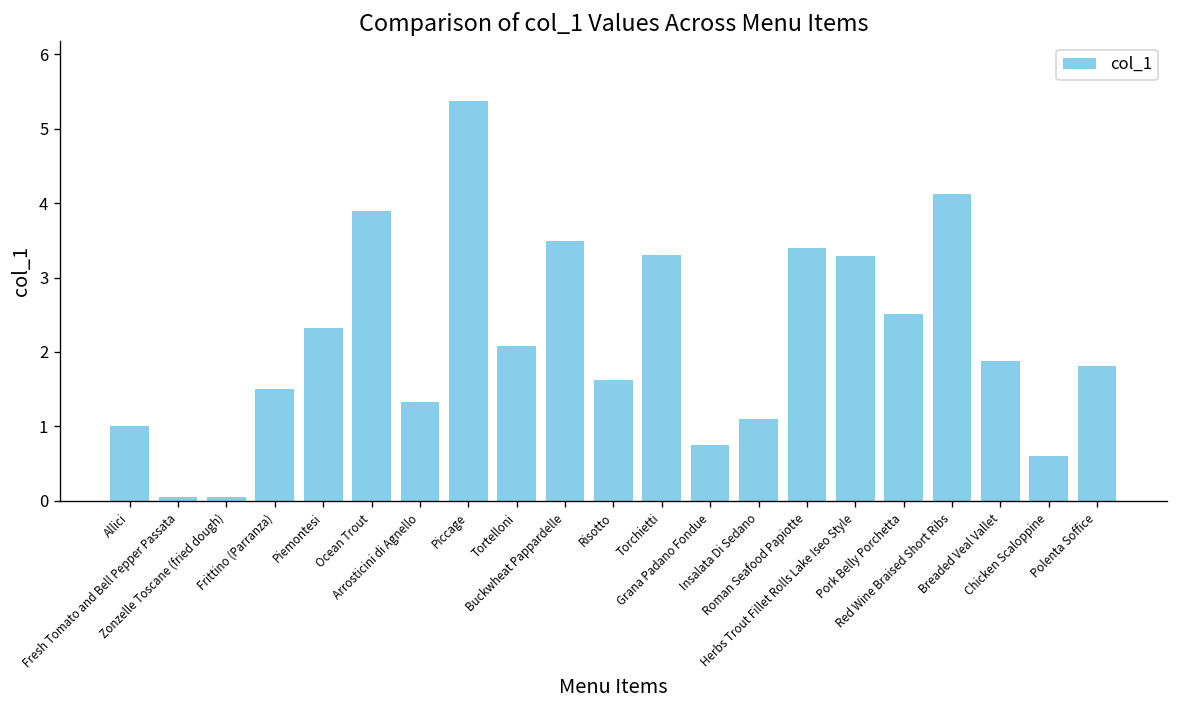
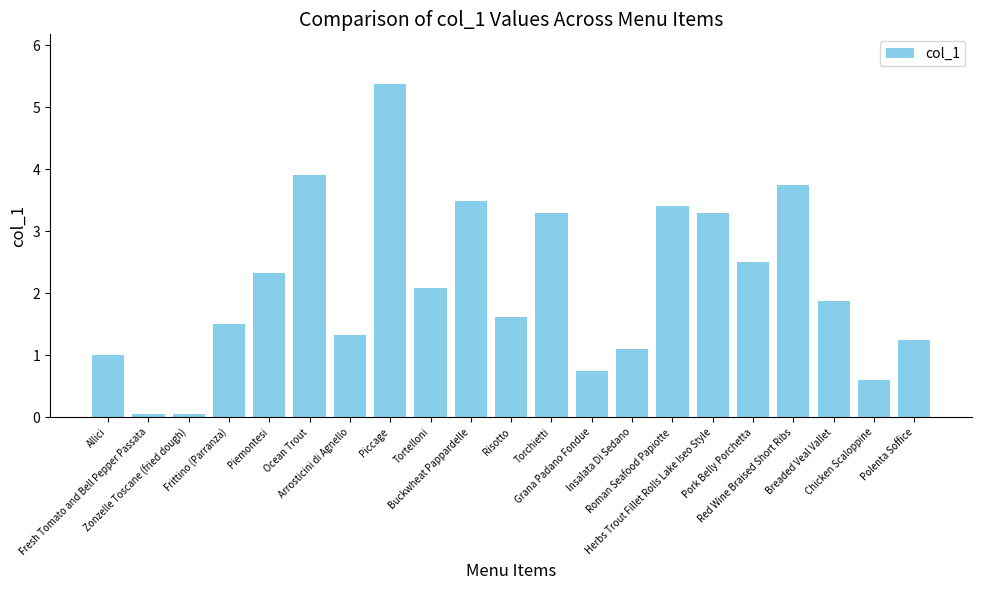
  {
    "Allici": 1.0,
    "Fresh Tomato and Bell Pepper Passata": 0.1,
    "Zonzelle Toscane (fried dough)": 0.1,
    "Frittino (Parranza)": 1.5,
    "Piemontesi": 2.3,
    "Ocean Trout": 3.9,
    "Arrosticini di Agnello": 1.3,
    "Piccage": 5.4,
    "Tortelloni": 2.1,
    "Buckwheat Pappardelle": 3.5,
    "Risotto": 1.6,
    "Torchietti": 3.3,
    "Grana Padano Fondue": 0.8,
    "Insalata Di Sedano": 1.1,
    "Roman Seafood Papiotte": 3.4,
    "Herbs Trout Fillet Rolls Lake Iseo Style": 3.3,
    "Pork Belly Porchetta": 2.5,
-   "Red Wine Braised Short Ribs": 4.1,
+   "Red Wine Braised Short Ribs": 3.8,
    "Breaded Veal Vallet": 1.9,
    "Chicken Scaloppine": 0.6,
-   "Polenta Soffice": 1.8
+   "Polenta Soffice": 1.2
  }
